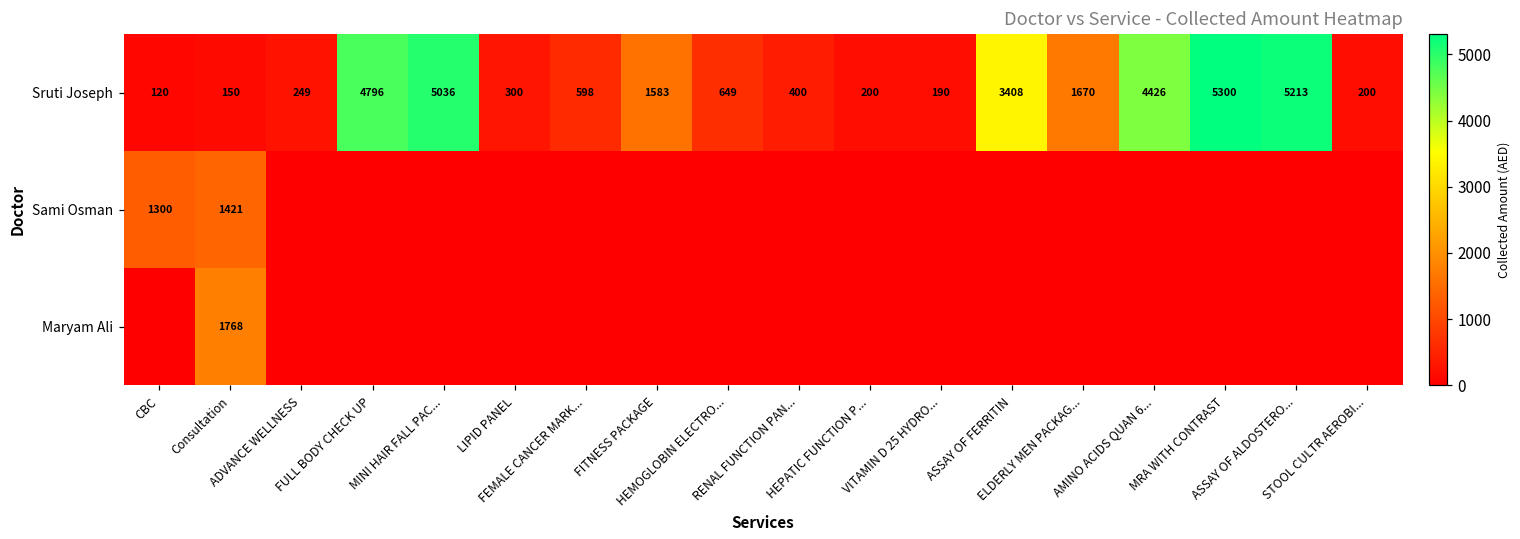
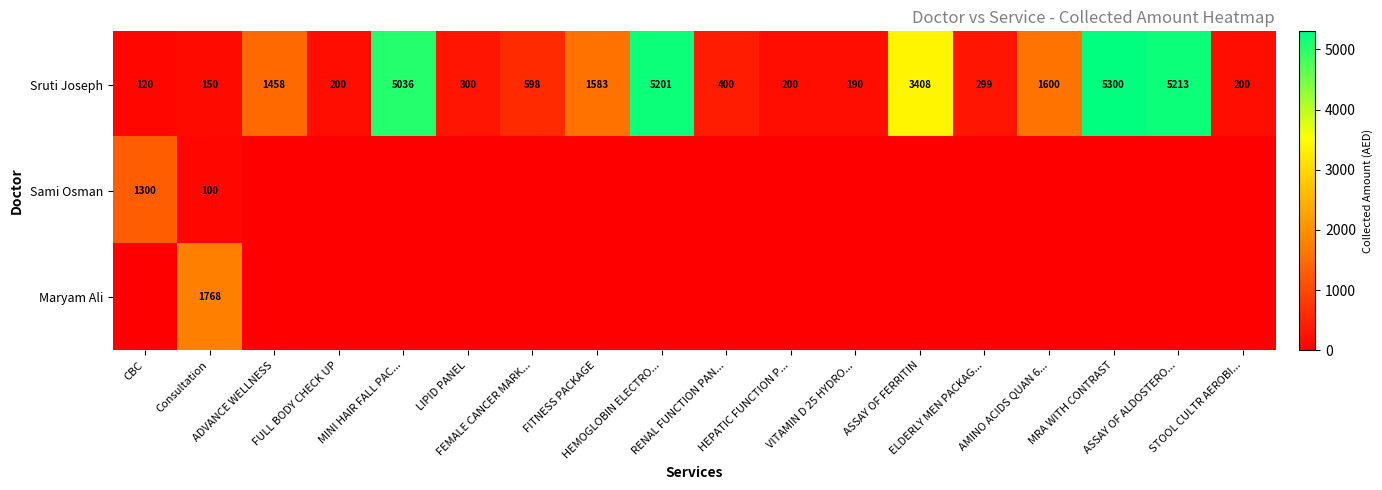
  {
    "Sruti Joseph": {
      "CBC": 120,
      "Consultation": 150,
-     "ADVANCE WELLNESS": 249,
-     "FULL BODY CHECK UP": 4796,
+     "ADVANCE WELLNESS": 1458,
+     "FULL BODY CHECK UP": 200,
      "MINI HAIR FALL PAC...": 5036,
      "LIPID PANEL": 300,
      "FEMALE CANCER MARK...": 598,
      "FITNESS PACKAGE": 1583,
-     "HEMOGLOBIN ELECTRO...": 649,
+     "HEMOGLOBIN ELECTRO...": 5201,
      "RENAL FUNCTION PAN...": 400,
      "HEPATIC FUNCTION P...": 200,
      "VITAMIN D 25 HYDRO...": 190,
      "ASSAY OF FERRITIN": 3408,
-     "ELDERLY MEN PACKAG...": 1670,
-     "AMINO ACIDS QUAN 6...": 4426,
+     "ELDERLY MEN PACKAG...": 299,
+     "AMINO ACIDS QUAN 6...": 1600,
      "MRA WITH CONTRAST": 5300,
      "ASSAY OF ALDOSTERO...": 5213,
      "STOOL CULTR AEROBI...": 200
    },
    "Sami Osman": {
      "CBC": 1300,
-     "Consultation": 1421
+     "Consultation": 100
    },
    "Maryam Ali": {
      "Consultation": 1768
    }
  }
